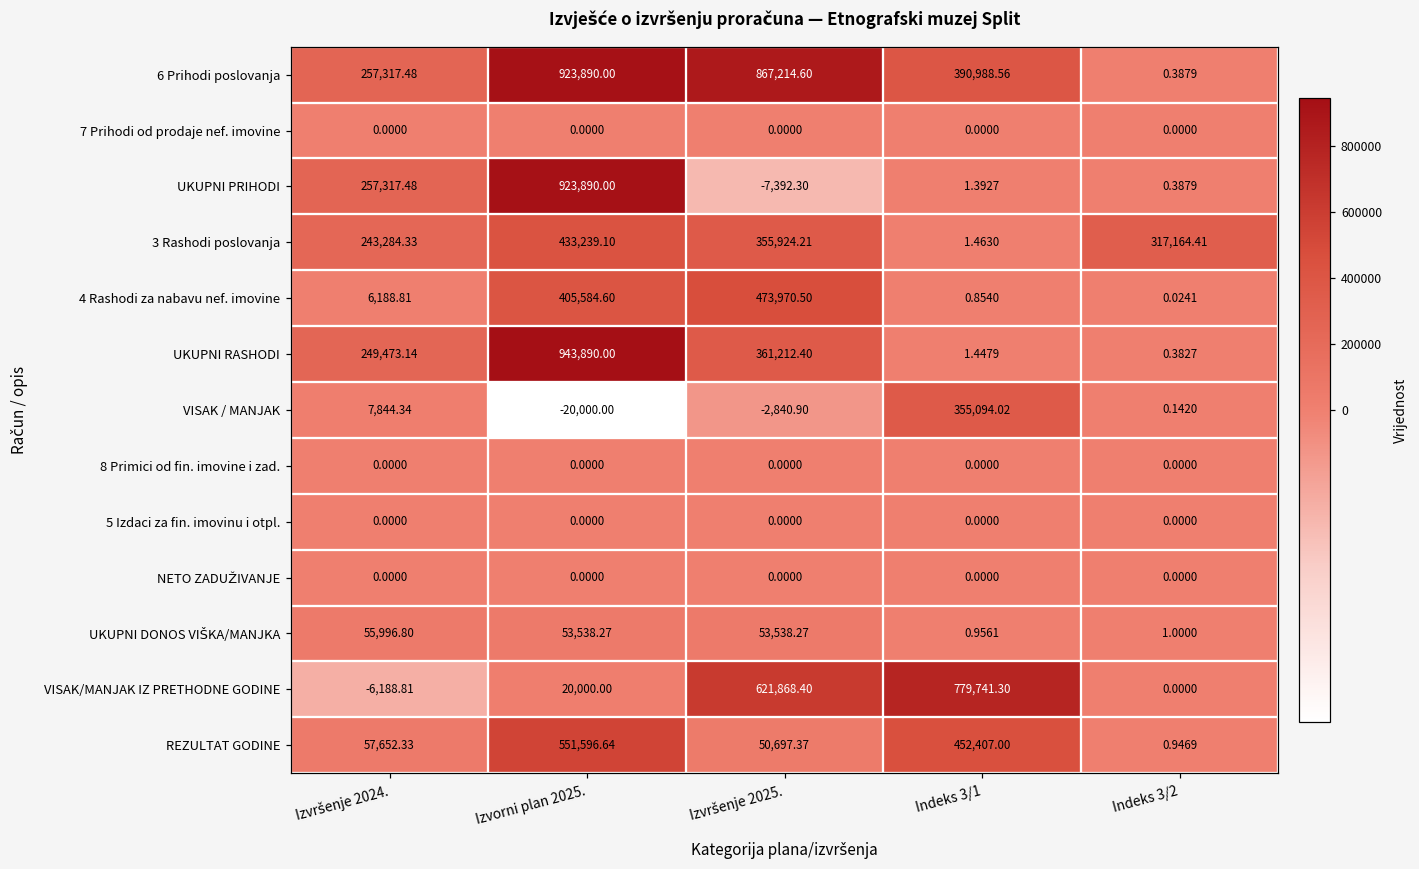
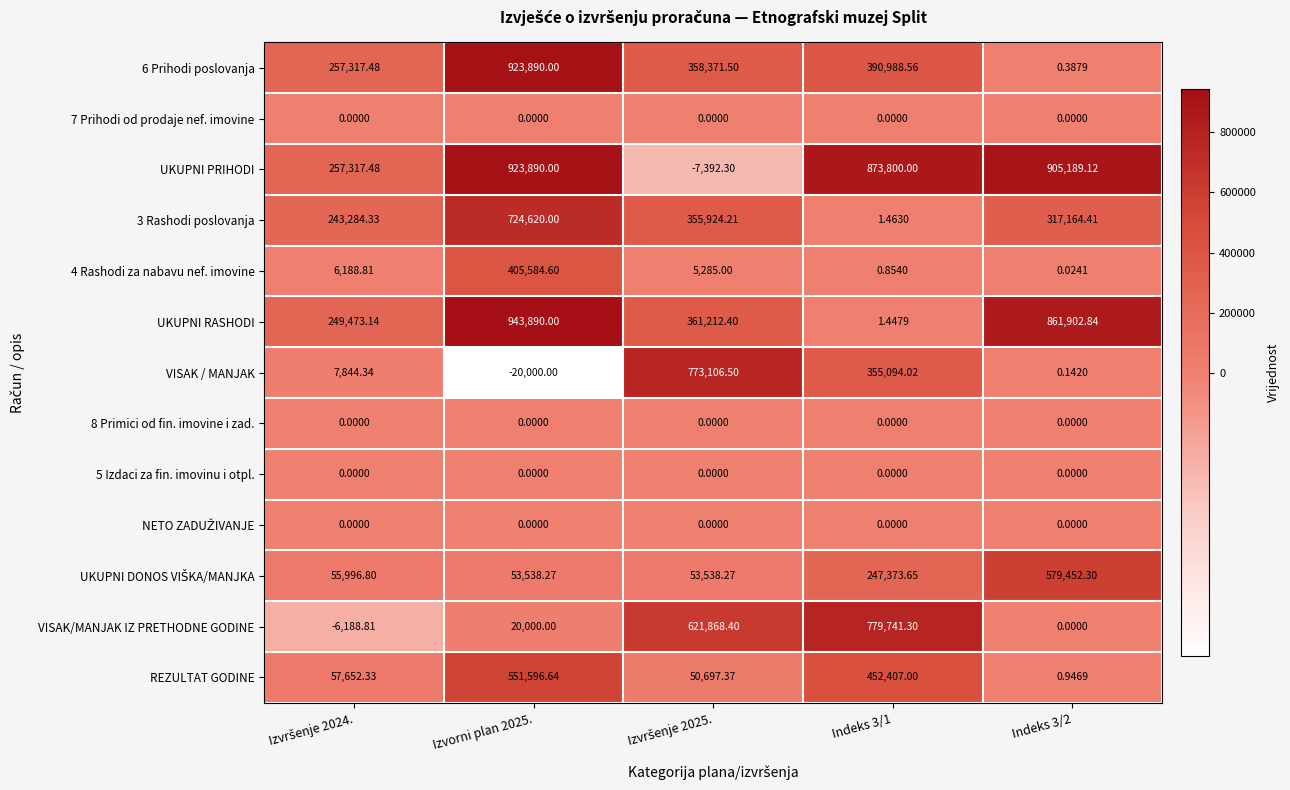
  {
    "6 Prihodi poslovanja": {
      "Izvršenje 2024.": "257,317.48",
      "Izvorni plan 2025.": "923,890.00",
-     "Izvršenje 2025.": "867,214.60",
+     "Izvršenje 2025.": "358,371.50",
      "Indeks 3/1": "390,988.56",
      "Indeks 3/2": "0.3879"
    },
    "7 Prihodi od prodaje nef. imovine": {
      "Izvršenje 2024.": "0.0000",
      "Izvorni plan 2025.": "0.0000",
      "Izvršenje 2025.": "0.0000",
      "Indeks 3/1": "0.0000",
      "Indeks 3/2": "0.0000"
    },
    "UKUPNI PRIHODI": {
      "Izvršenje 2024.": "257,317.48",
      "Izvorni plan 2025.": "923,890.00",
      "Izvršenje 2025.": "-7,392.30",
-     "Indeks 3/1": "1.3927",
-     "Indeks 3/2": "0.3879"
+     "Indeks 3/1": "873,800.00",
+     "Indeks 3/2": "905,189.12"
    },
    "3 Rashodi poslovanja": {
      "Izvršenje 2024.": "243,284.33",
-     "Izvorni plan 2025.": "433,239.10",
+     "Izvorni plan 2025.": "724,620.00",
      "Izvršenje 2025.": "355,924.21",
      "Indeks 3/1": "1.4630",
      "Indeks 3/2": "317,164.41"
    },
    "4 Rashodi za nabavu nef. imovine": {
      "Izvršenje 2024.": "6,188.81",
      "Izvorni plan 2025.": "405,584.60",
-     "Izvršenje 2025.": "473,970.50",
+     "Izvršenje 2025.": "5,285.00",
      "Indeks 3/1": "0.8540",
      "Indeks 3/2": "0.0241"
    },
    "UKUPNI RASHODI": {
      "Izvršenje 2024.": "249,473.14",
      "Izvorni plan 2025.": "943,890.00",
      "Izvršenje 2025.": "361,212.40",
      "Indeks 3/1": "1.4479",
-     "Indeks 3/2": "0.3827"
+     "Indeks 3/2": "861,902.84"
    },
    "VISAK / MANJAK": {
      "Izvršenje 2024.": "7,844.34",
      "Izvorni plan 2025.": "-20,000.00",
-     "Izvršenje 2025.": "-2,840.90",
+     "Izvršenje 2025.": "773,106.50",
      "Indeks 3/1": "355,094.02",
      "Indeks 3/2": "0.1420"
    },
    "8 Primici od fin. imovine i zad.": {
      "Izvršenje 2024.": "0.0000",
      "Izvorni plan 2025.": "0.0000",
      "Izvršenje 2025.": "0.0000",
      "Indeks 3/1": "0.0000",
      "Indeks 3/2": "0.0000"
    },
    "5 Izdaci za fin. imovinu i otpl.": {
      "Izvršenje 2024.": "0.0000",
      "Izvorni plan 2025.": "0.0000",
      "Izvršenje 2025.": "0.0000",
      "Indeks 3/1": "0.0000",
      "Indeks 3/2": "0.0000"
    },
    "NETO ZADUŽIVANJE": {
      "Izvršenje 2024.": "0.0000",
      "Izvorni plan 2025.": "0.0000",
      "Izvršenje 2025.": "0.0000",
      "Indeks 3/1": "0.0000",
      "Indeks 3/2": "0.0000"
    },
    "UKUPNI DONOS VIŠKA/MANJKA": {
      "Izvršenje 2024.": "55,996.80",
      "Izvorni plan 2025.": "53,538.27",
      "Izvršenje 2025.": "53,538.27",
-     "Indeks 3/1": "0.9561",
-     "Indeks 3/2": "1.0000"
+     "Indeks 3/1": "247,373.65",
+     "Indeks 3/2": "579,452.30"
    },
    "VISAK/MANJAK IZ PRETHODNE GODINE": {
      "Izvršenje 2024.": "-6,188.81",
      "Izvorni plan 2025.": "20,000.00",
      "Izvršenje 2025.": "621,868.40",
      "Indeks 3/1": "779,741.30",
      "Indeks 3/2": "0.0000"
    },
    "REZULTAT GODINE": {
      "Izvršenje 2024.": "57,652.33",
      "Izvorni plan 2025.": "551,596.64",
      "Izvršenje 2025.": "50,697.37",
      "Indeks 3/1": "452,407.00",
      "Indeks 3/2": "0.9469"
    }
  }
